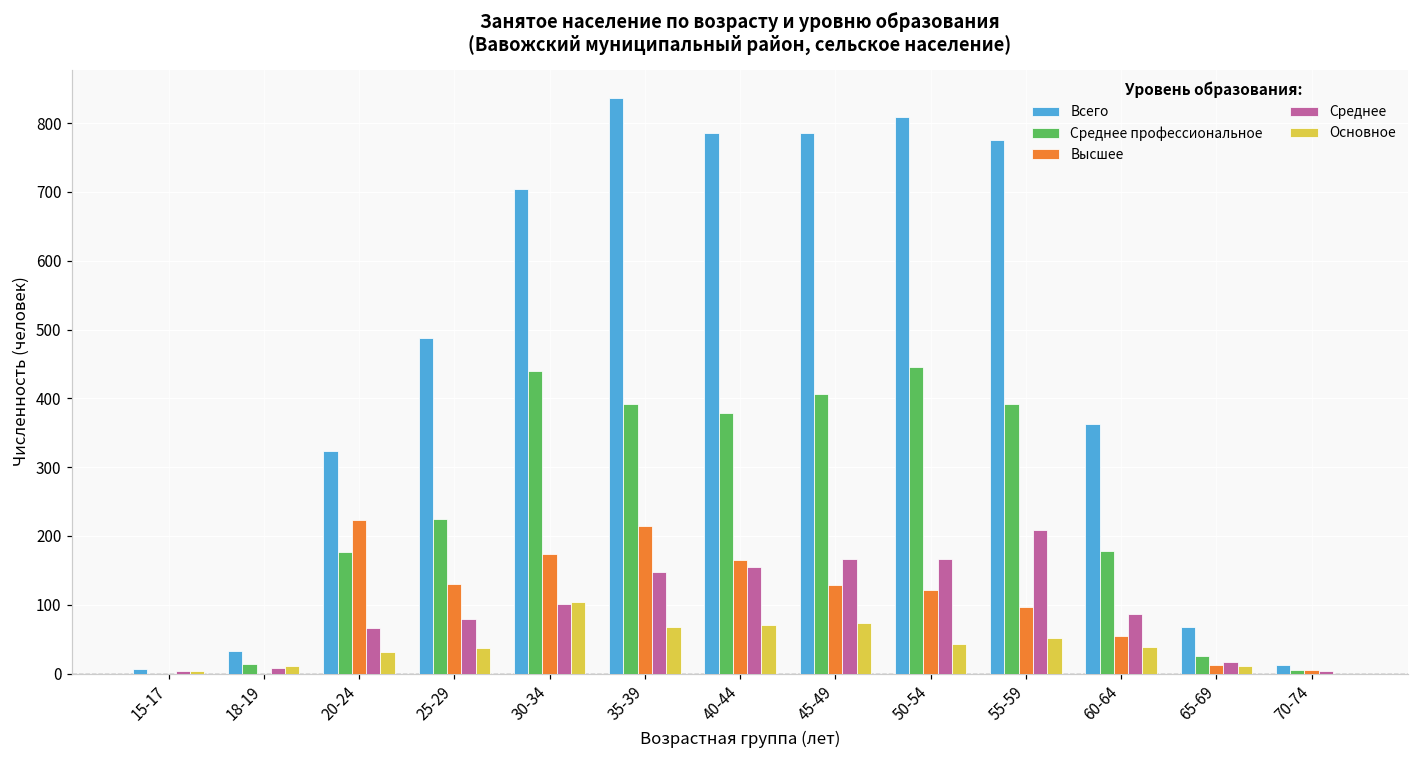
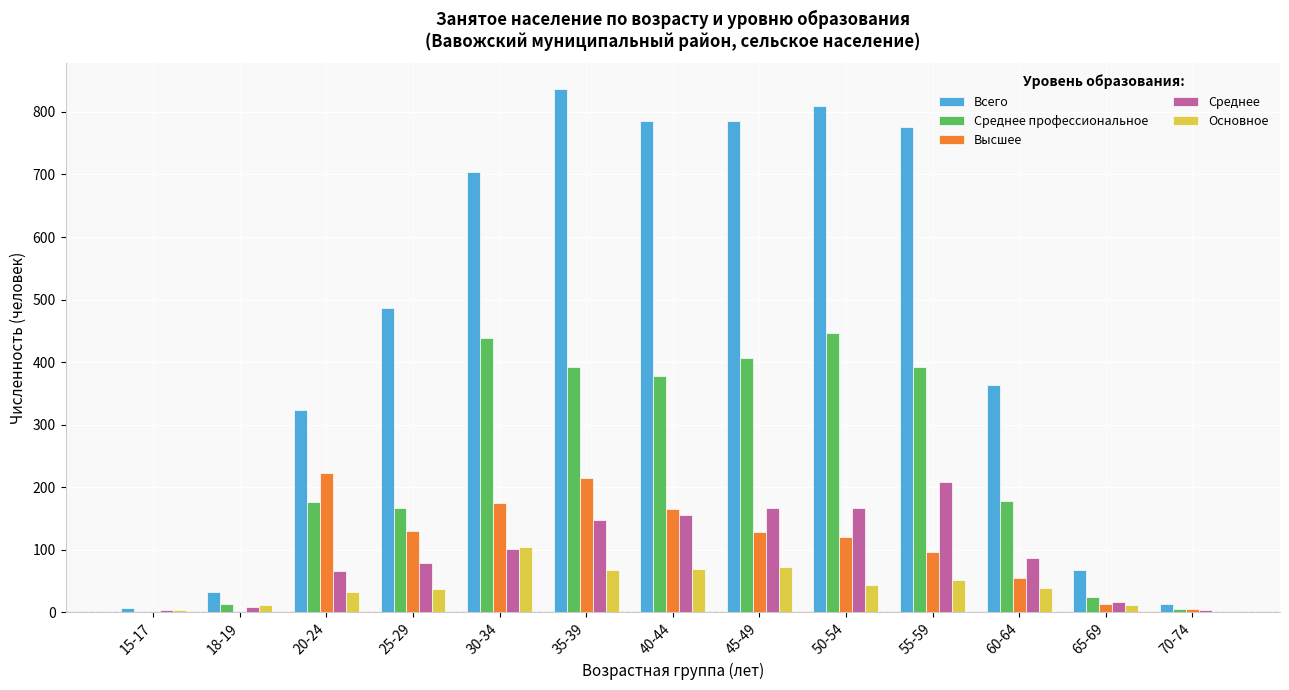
  {
    "Всего": {
      "15-17": 10,
      "18-19": 30,
      "20-24": 320,
      "25-29": 490,
      "30-34": 700,
      "35-39": 840,
      "40-44": 790,
      "45-49": 790,
      "50-54": 810,
      "55-59": 780,
      "60-64": 360,
      "65-69": 70,
      "70-74": 10
    },
    "Среднее профессиональное": {
      "15-17": 0,
      "18-19": 10,
      "20-24": 180,
-     "25-29": 230,
+     "25-29": 170,
      "30-34": 440,
      "35-39": 390,
      "40-44": 380,
      "45-49": 410,
      "50-54": 450,
      "55-59": 390,
      "60-64": 180,
      "65-69": 30,
      "70-74": 10
    },
    "Высшее": {
      "15-17": 0,
      "18-19": 0,
      "20-24": 220,
      "25-29": 130,
      "30-34": 170,
      "35-39": 210,
      "40-44": 170,
      "45-49": 130,
      "50-54": 120,
      "55-59": 100,
      "60-64": 60,
      "65-69": 10,
      "70-74": 10
    },
    "Среднее": {
      "18-19": 10,
      "20-24": 70,
      "25-29": 80,
      "30-34": 100,
      "35-39": 150,
      "40-44": 160,
      "45-49": 170,
      "50-54": 170,
      "55-59": 210,
      "60-64": 90,
      "65-69": 20
    },
    "Основное": {
      "18-19": 10,
      "20-24": 30,
      "25-29": 40,
      "30-34": 100,
      "35-39": 70,
      "40-44": 70,
      "45-49": 70,
      "50-54": 40,
      "55-59": 50,
      "60-64": 40,
      "65-69": 10,
      "70-74": 0
    }
  }
